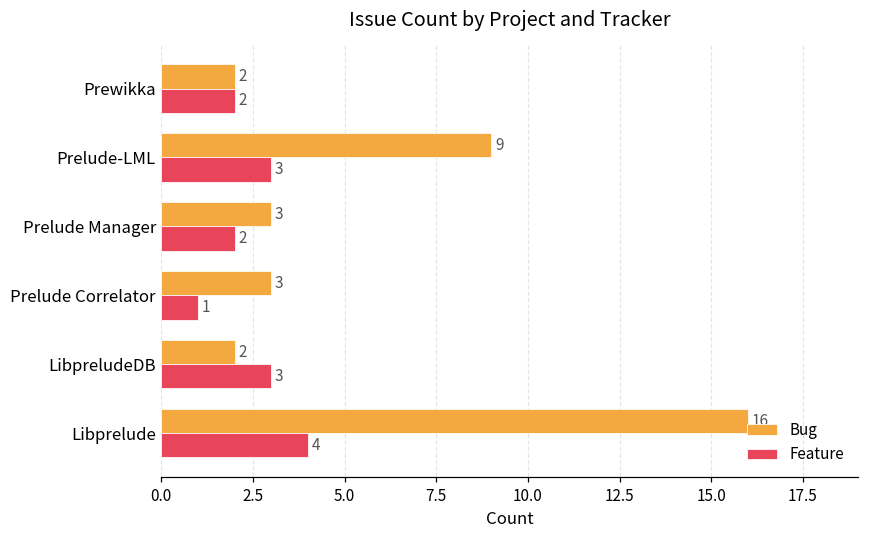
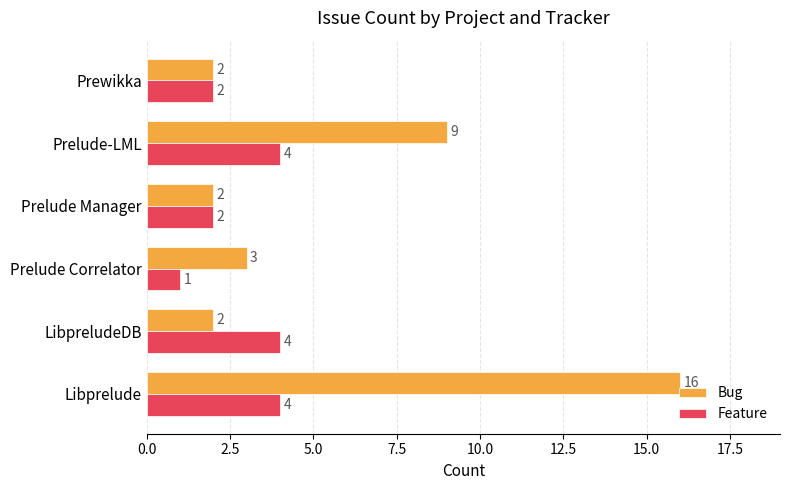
  {
    "Bug": {
      "Prewikka": 2,
      "Prelude-LML": 9,
-     "Prelude Manager": 3,
+     "Prelude Manager": 2,
      "Prelude Correlator": 3,
      "LibpreludeDB": 2,
      "Libprelude": 16
    },
    "Feature": {
      "Prewikka": 2,
-     "Prelude-LML": 3,
+     "Prelude-LML": 4,
      "Prelude Manager": 2,
      "Prelude Correlator": 1,
-     "LibpreludeDB": 3,
+     "LibpreludeDB": 4,
      "Libprelude": 4
    }
  }
